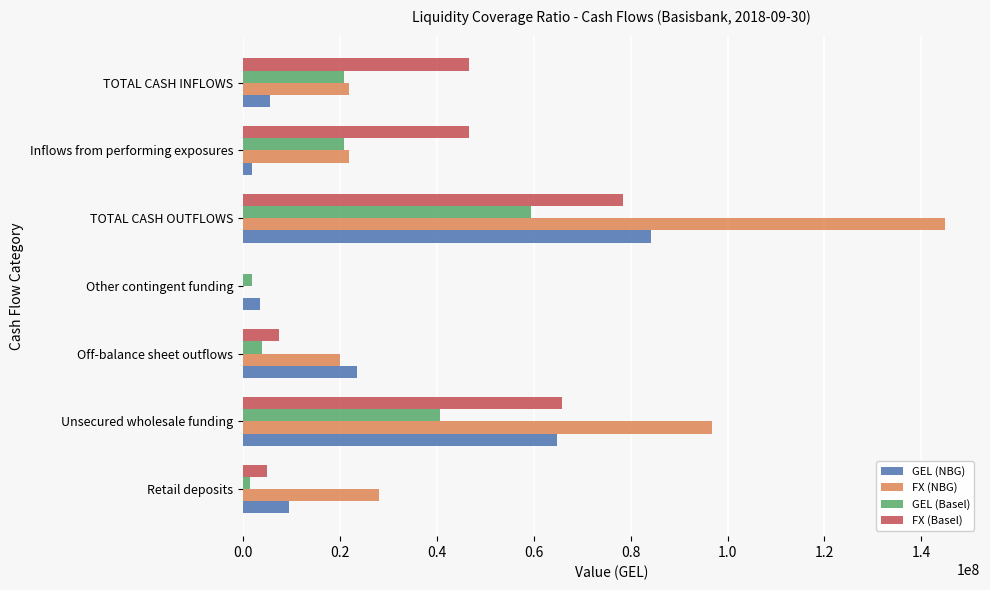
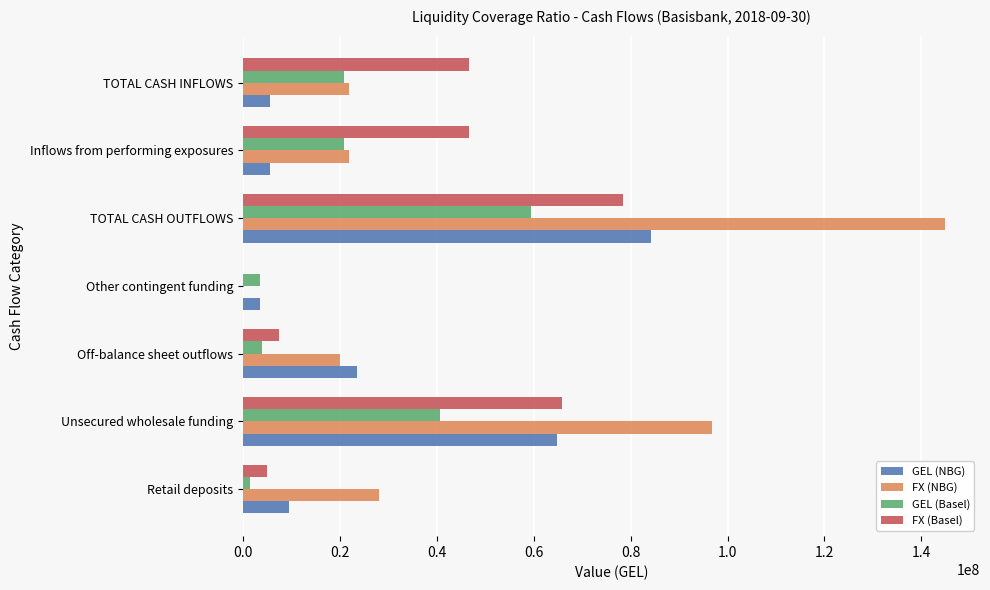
  {
    "GEL (NBG)": {
      "TOTAL CASH INFLOWS": 6000000,
-     "Inflows from performing exposures": 2000000,
+     "Inflows from performing exposures": 6000000,
      "TOTAL CASH OUTFLOWS": 84000000,
      "Other contingent funding": 4000000,
      "Off-balance sheet outflows": 23000000,
      "Unsecured wholesale funding": 65000000,
      "Retail deposits": 10000000
    },
    "GEL (Basel)": {
      "TOTAL CASH INFLOWS": 21000000,
      "Inflows from performing exposures": 21000000,
      "TOTAL CASH OUTFLOWS": 59000000,
-     "Other contingent funding": 2000000,
+     "Other contingent funding": 4000000,
      "Off-balance sheet outflows": 4000000,
      "Unsecured wholesale funding": 41000000,
      "Retail deposits": 2000000
    }
  }
